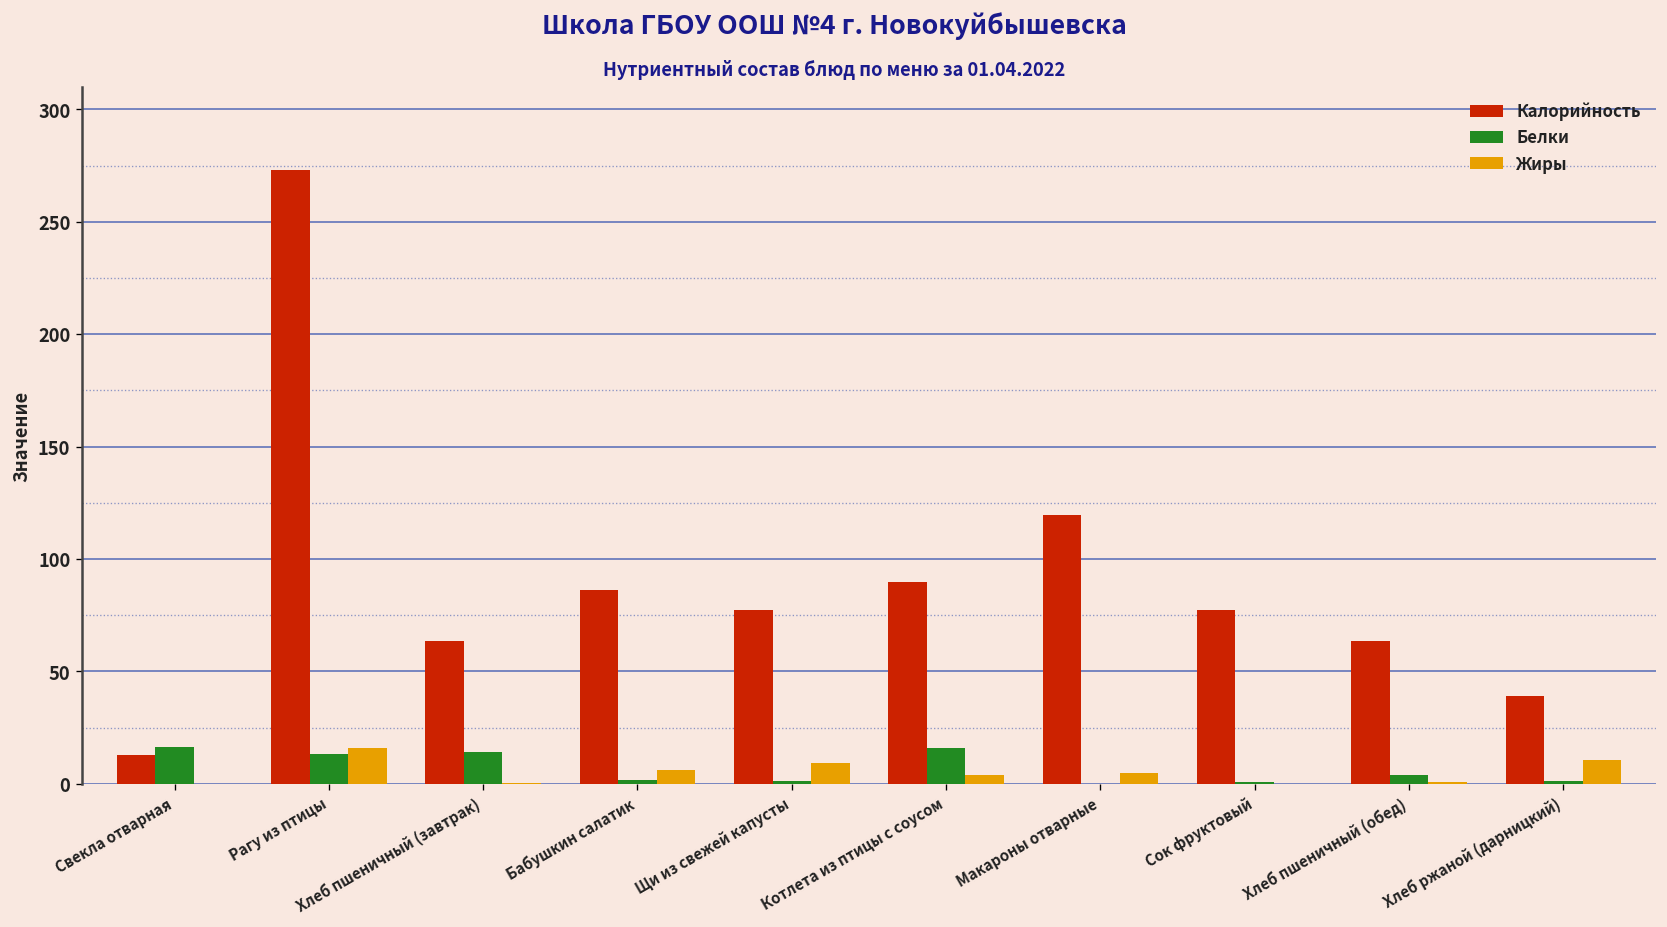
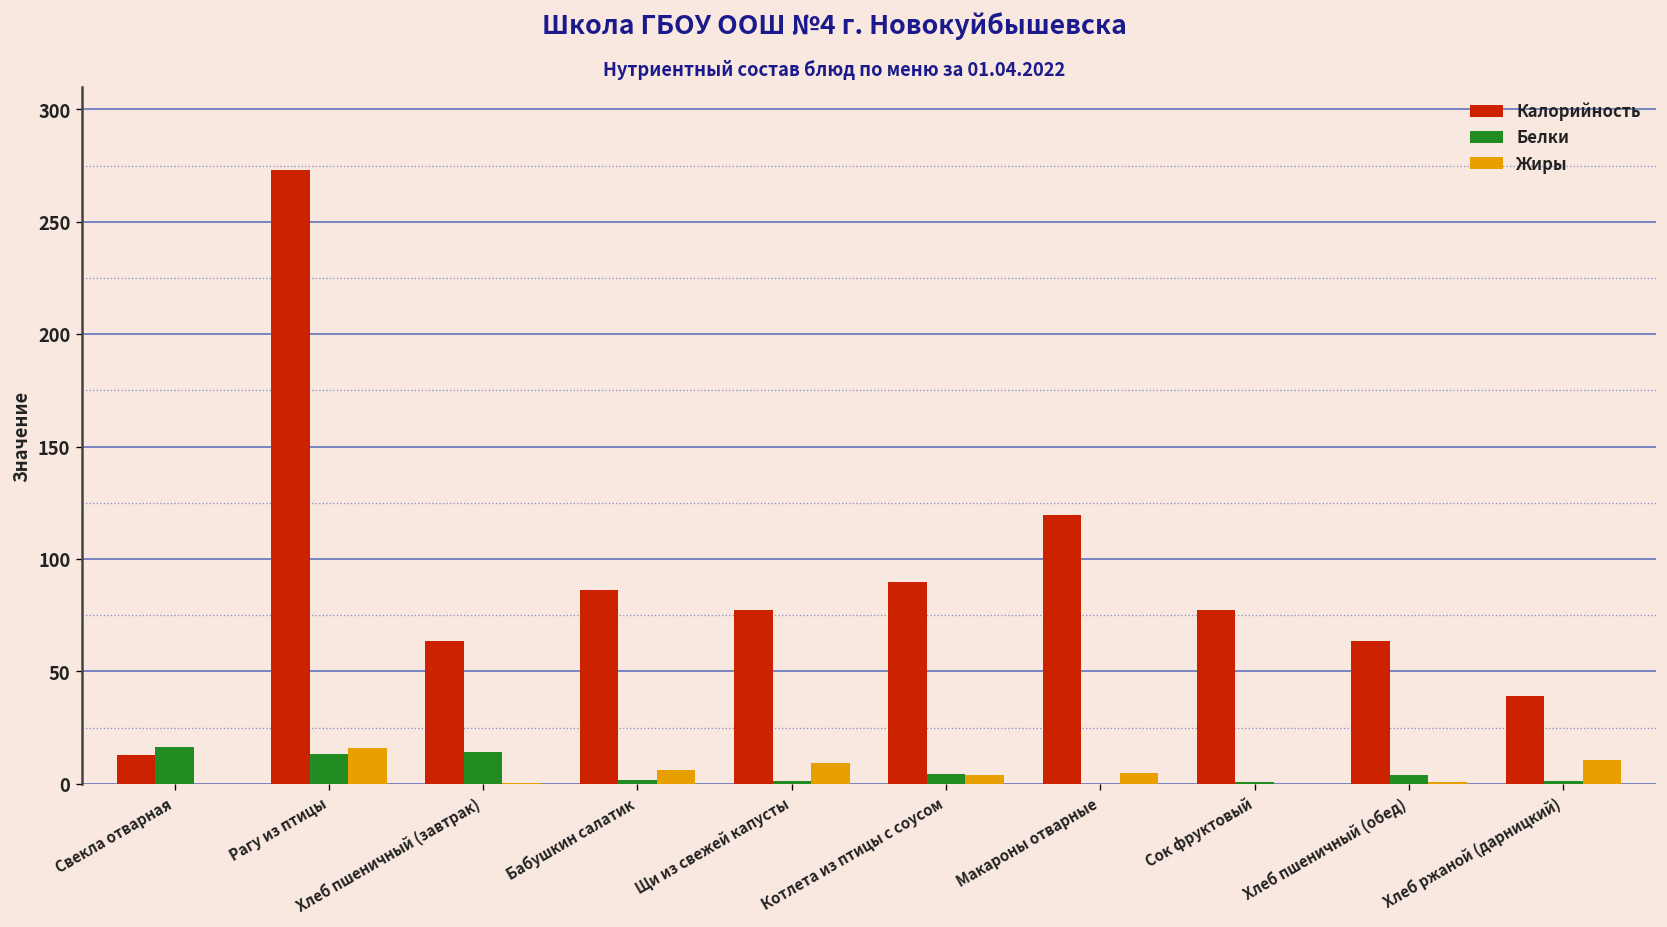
  {
    "Калорийность": {
      "Свекла отварная": 13,
      "Рагу из птицы": 273,
      "Хлеб пшеничный (завтрак)": 64,
      "Бабушкин салатик": 86,
      "Щи из свежей капусты": 77,
      "Котлета из птицы с соусом": 90,
      "Макароны отварные": 120,
      "Сок фруктовый": 77,
      "Хлеб пшеничный (обед)": 64,
      "Хлеб ржаной (дарницкий)": 39
    },
    "Белки": {
      "Свекла отварная": 16,
      "Рагу из птицы": 13,
      "Хлеб пшеничный (завтрак)": 14,
      "Бабушкин салатик": 2,
-     "Котлета из птицы с соусом": 16,
+     "Котлета из птицы с соусом": 4,
      "Хлеб пшеничный (обед)": 4
    },
    "Жиры": {
      "Рагу из птицы": 16,
      "Бабушкин салатик": 6,
      "Щи из свежей капусты": 9,
      "Котлета из птицы с соусом": 4,
      "Макароны отварные": 5,
      "Сок фруктовый": 0,
      "Хлеб ржаной (дарницкий)": 11
    }
  }
